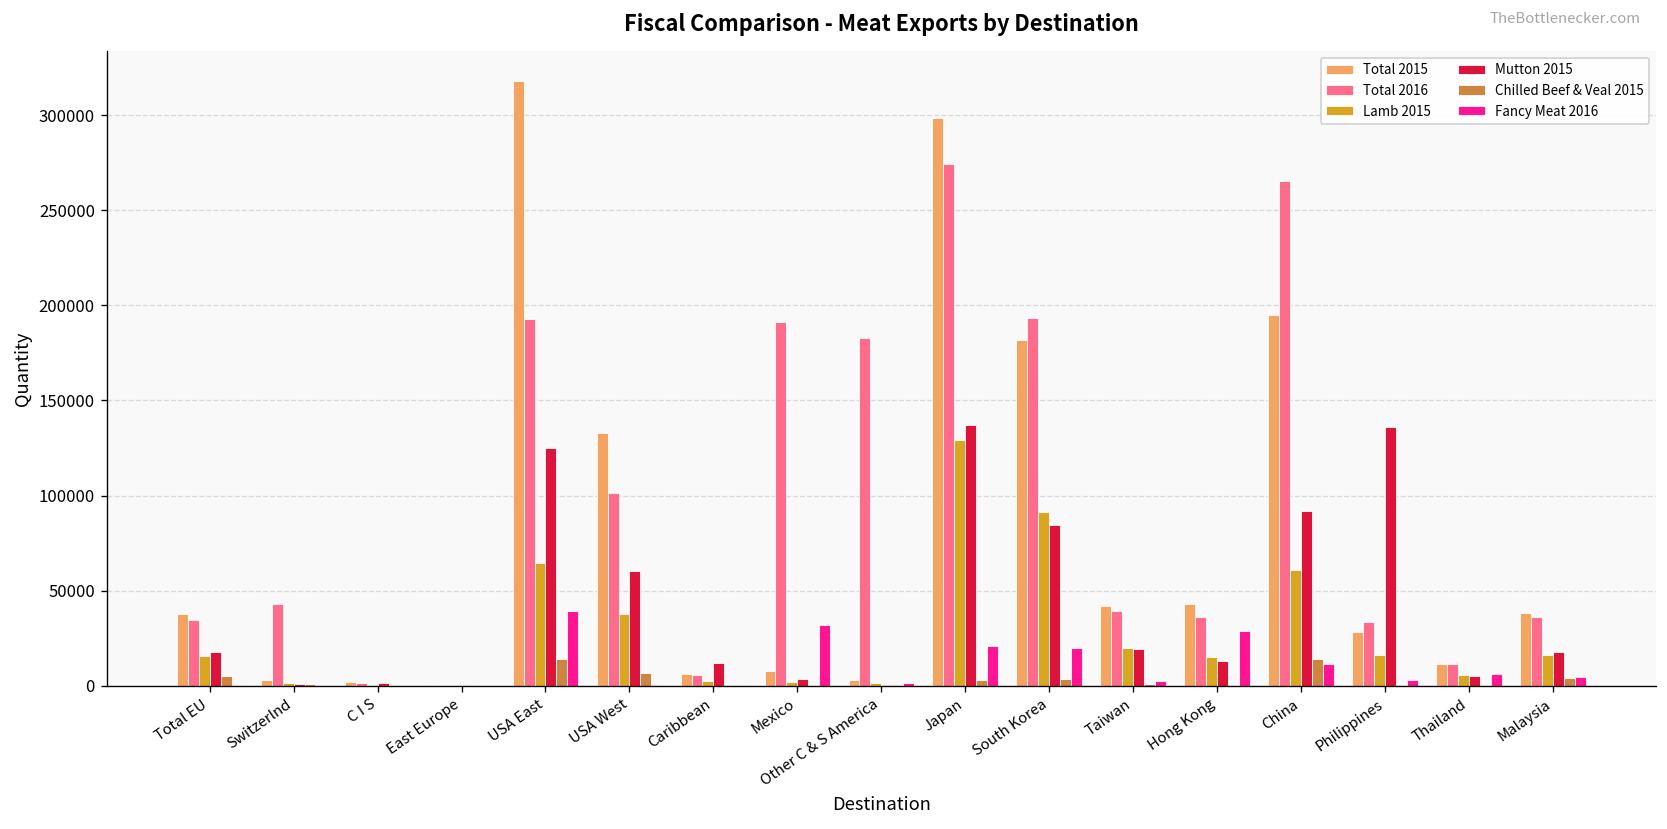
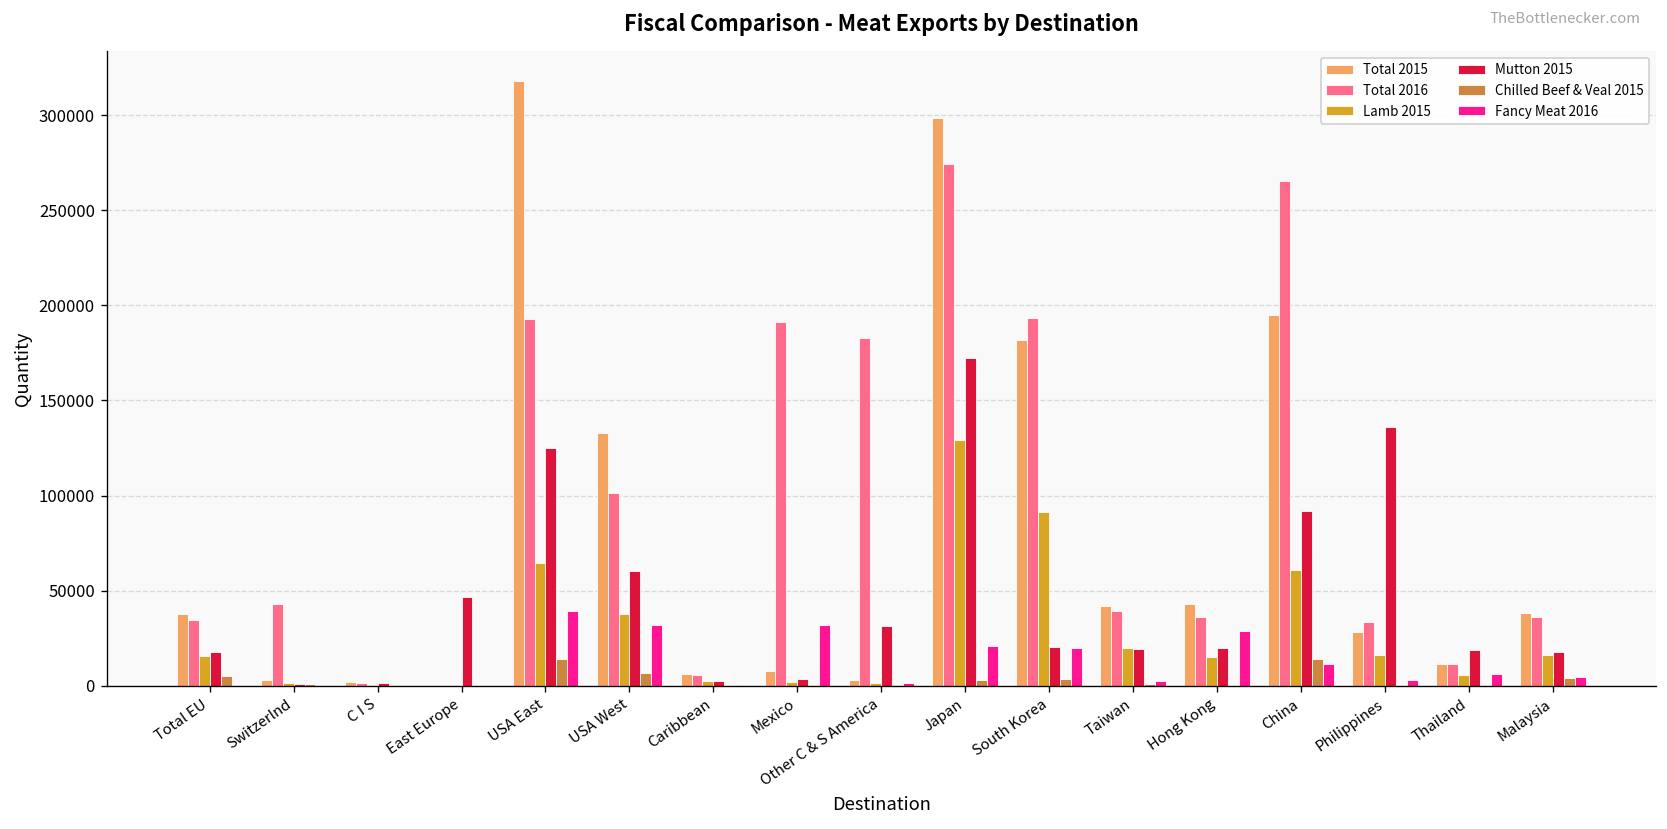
  {
    "Total 2016": {
      "Total EU": 34000,
      "Switzerlnd": 43000,
      "USA East": 193000,
      "USA West": 101000,
      "Caribbean": 6000,
      "Mexico": 191000,
      "Other C & S America": 183000,
      "Japan": 275000,
      "South Korea": 193000,
      "Taiwan": 39000,
      "Hong Kong": 36000,
      "China": 266000,
      "Philippines": 33000,
      "Thailand": 11000,
      "Malaysia": 36000
    },
    "Mutton 2015": {
      "Total EU": 18000,
-     "East Europe": 0,
+     "East Europe": 46000,
      "USA East": 125000,
      "USA West": 60000,
-     "Caribbean": 12000,
+     "Caribbean": 3000,
      "Mexico": 3000,
-     "Other C & S America": 1000,
-     "Japan": 137000,
-     "South Korea": 84000,
+     "Other C & S America": 31000,
+     "Japan": 172000,
+     "South Korea": 21000,
      "Taiwan": 19000,
-     "Hong Kong": 13000,
+     "Hong Kong": 20000,
      "China": 92000,
      "Philippines": 136000,
-     "Thailand": 5000,
+     "Thailand": 19000,
      "Malaysia": 17000
    },
    "Fancy Meat 2016": {
      "Switzerlnd": 0,
      "East Europe": 0,
      "USA East": 39000,
-     "USA West": 1000,
+     "USA West": 32000,
      "Mexico": 32000,
      "Japan": 21000,
      "South Korea": 20000,
      "Taiwan": 2000,
      "Hong Kong": 29000,
      "China": 12000,
      "Philippines": 3000,
      "Thailand": 6000,
      "Malaysia": 5000
    }
  }
